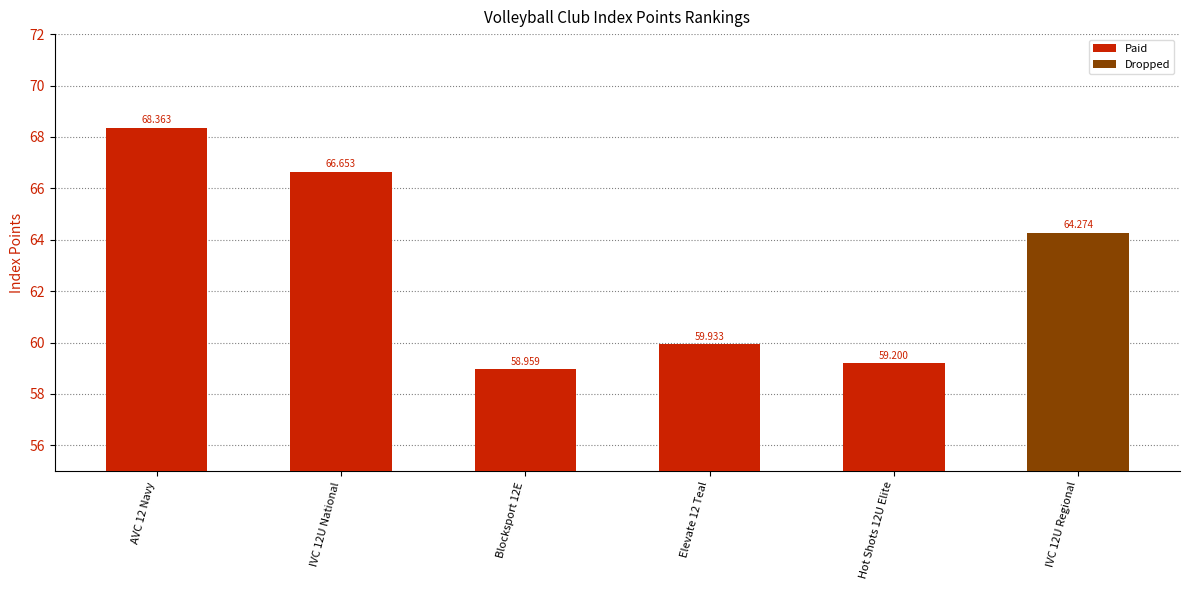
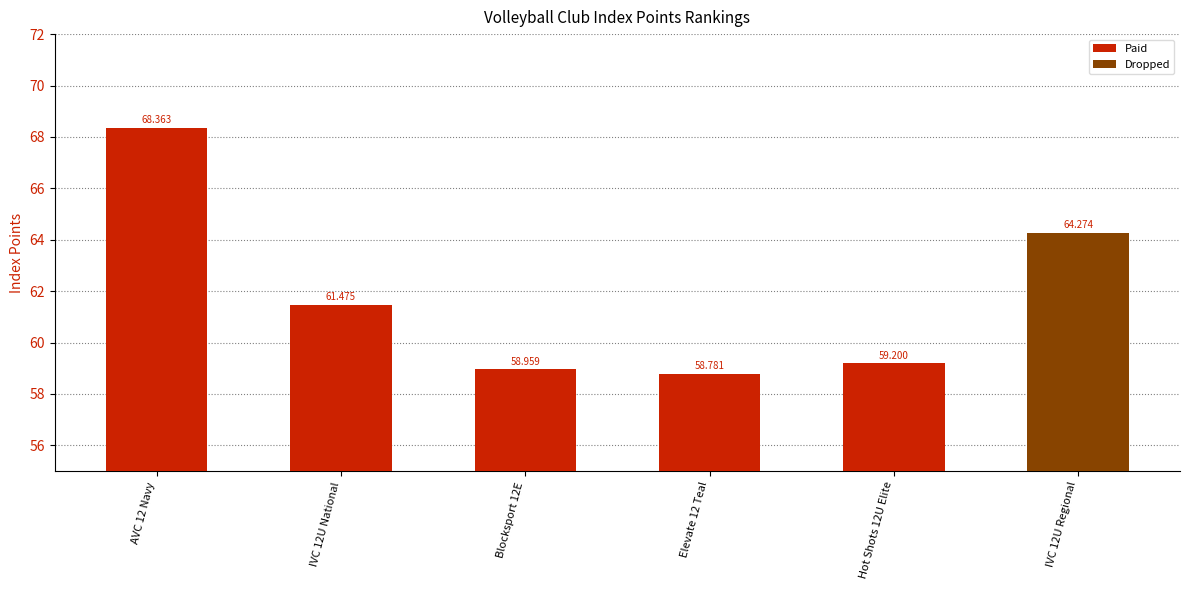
  {
    "AVC 12 Navy": 68.363,
-   "IVC 12U National": 66.653,
+   "IVC 12U National": 61.475,
    "Blocksport 12E": 58.959,
-   "Elevate 12 Teal": 59.933,
+   "Elevate 12 Teal": 58.781,
    "Hot Shots 12U Elite": 59.200,
    "IVC 12U Regional": 64.274
  }
